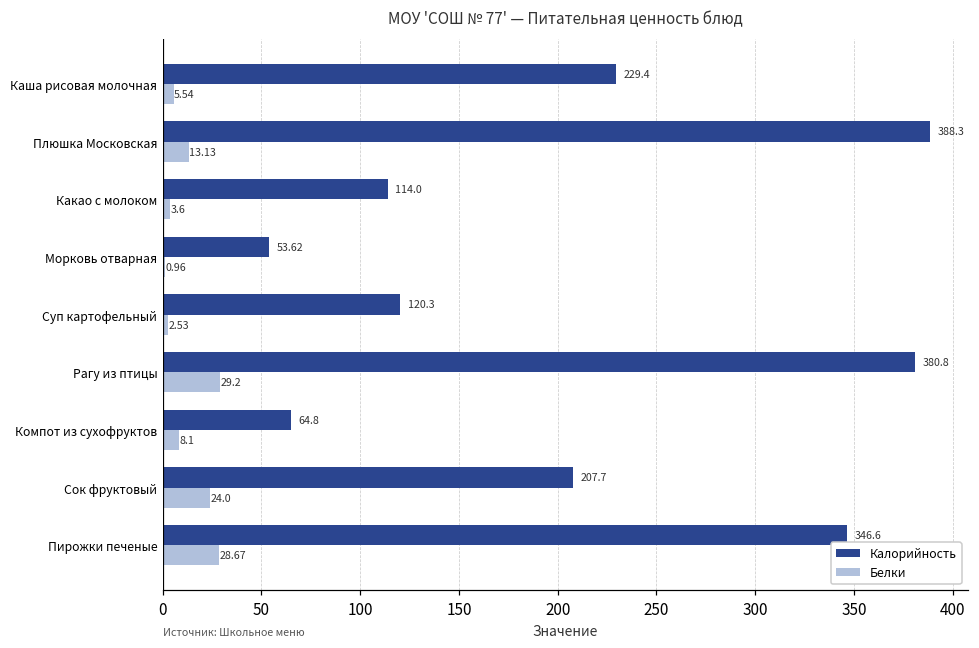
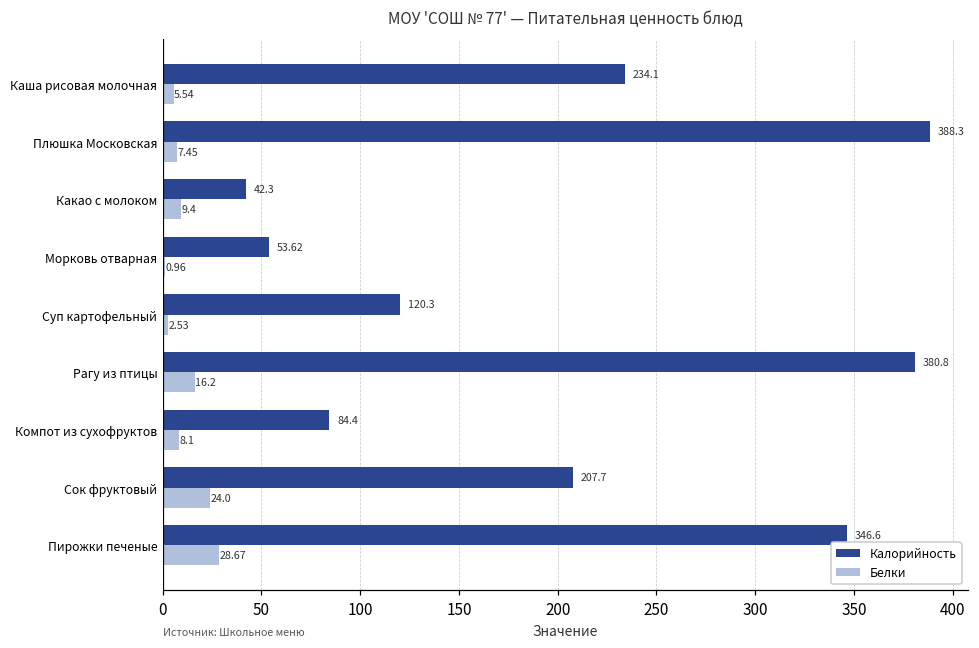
  {
    "Калорийность": {
-     "Каша рисовая молочная": 229.4,
+     "Каша рисовая молочная": 234.1,
      "Плюшка Московская": 388.3,
-     "Какао с молоком": 114.0,
+     "Какао с молоком": 42.3,
      "Морковь отварная": 53.62,
      "Суп картофельный": 120.3,
      "Рагу из птицы": 380.8,
-     "Компот из сухофруктов": 64.8,
+     "Компот из сухофруктов": 84.4,
      "Сок фруктовый": 207.7,
      "Пирожки печеные": 346.6
    },
    "Белки": {
      "Каша рисовая молочная": 5.54,
-     "Плюшка Московская": 13.13,
-     "Какао с молоком": 3.6,
+     "Плюшка Московская": 7.45,
+     "Какао с молоком": 9.4,
      "Морковь отварная": 0.96,
      "Суп картофельный": 2.53,
-     "Рагу из птицы": 29.2,
+     "Рагу из птицы": 16.2,
      "Компот из сухофруктов": 8.1,
      "Сок фруктовый": 24.0,
      "Пирожки печеные": 28.67
    }
  }
